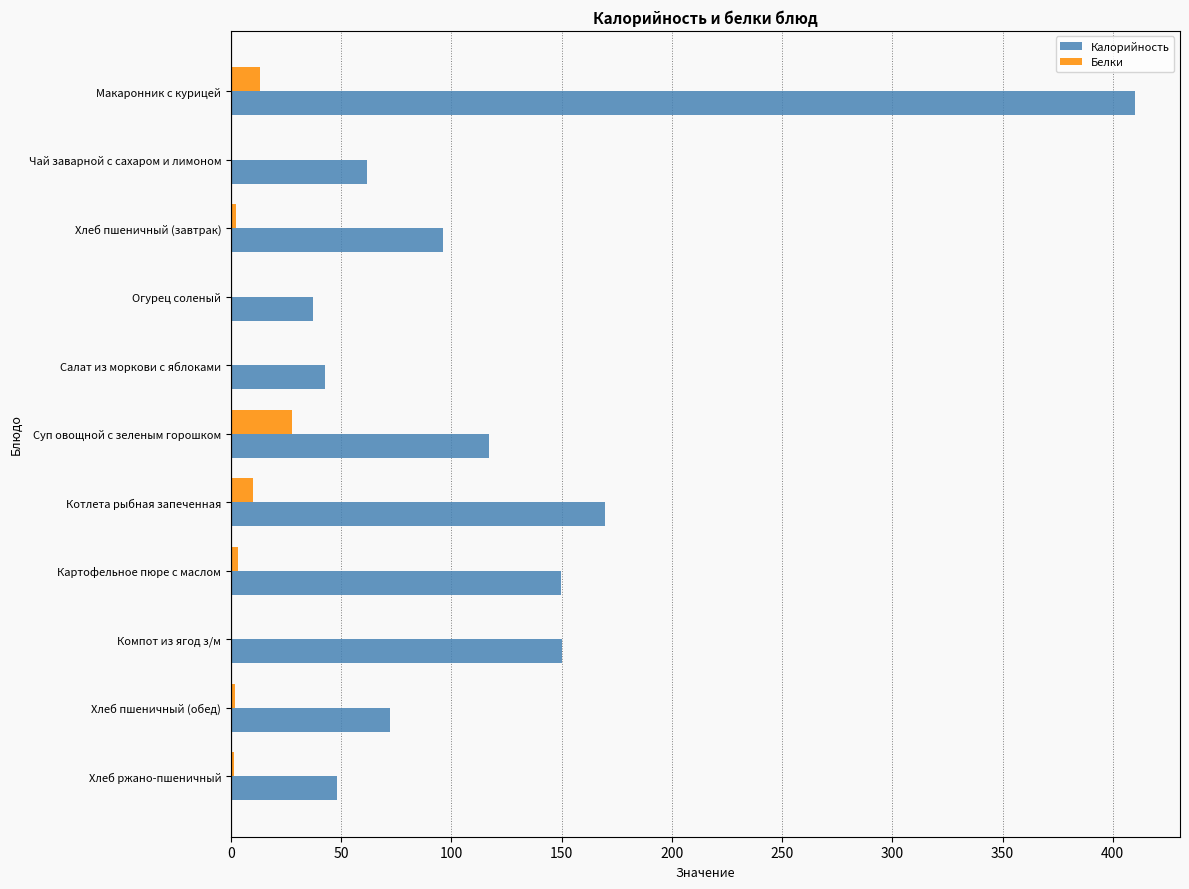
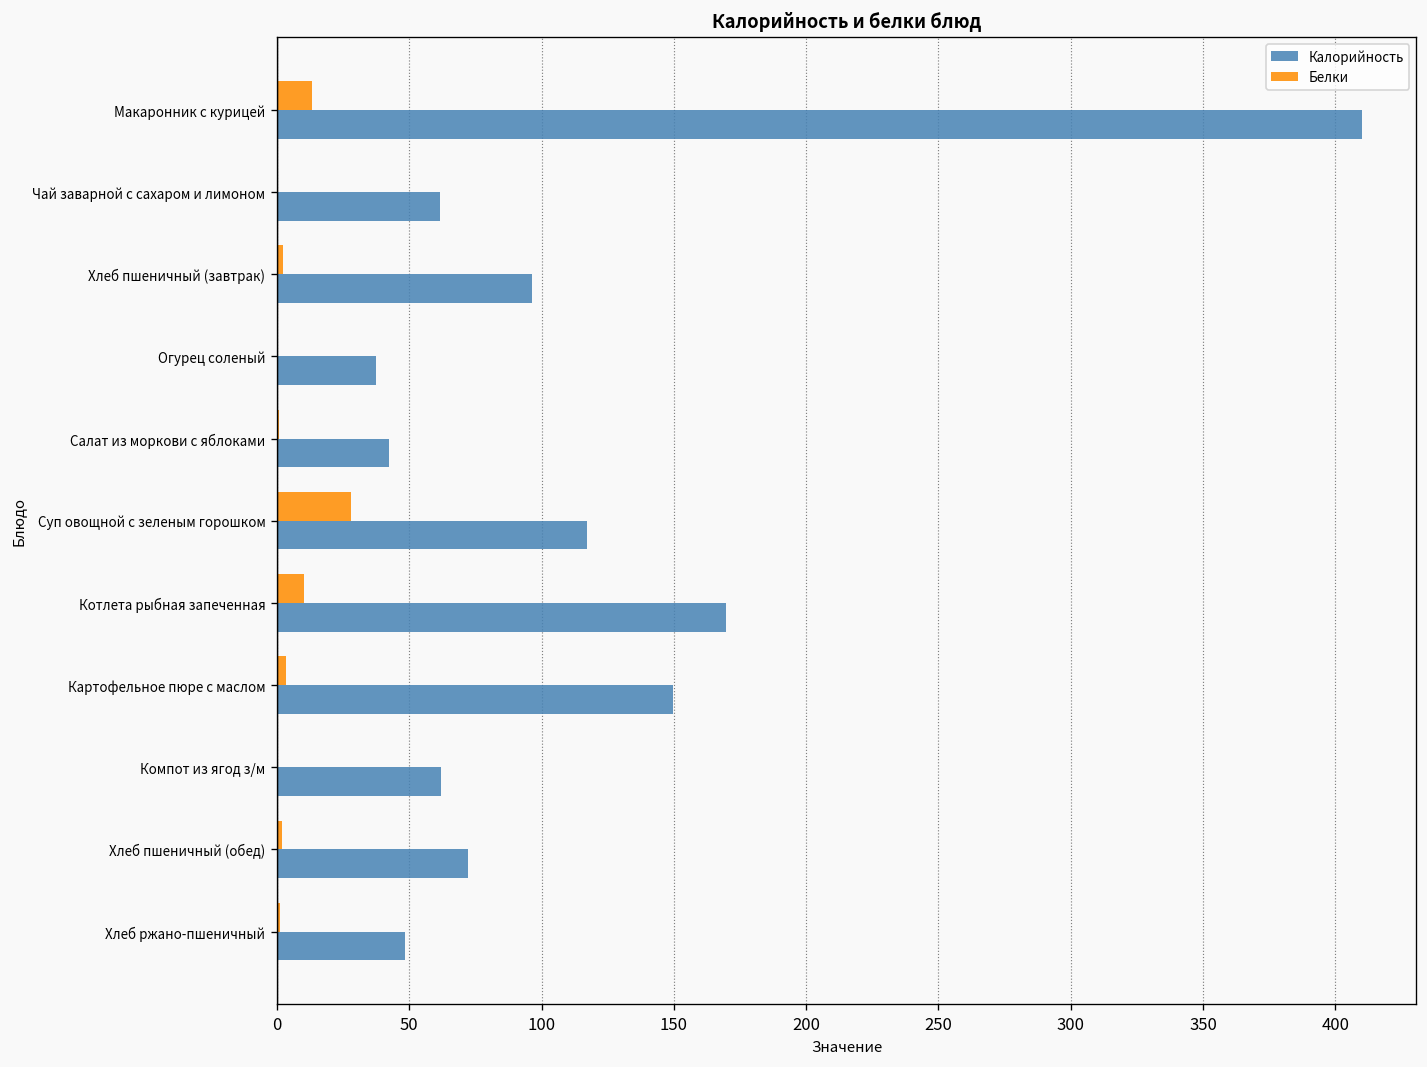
  {
    "Калорийность": {
      "Макаронник с курицей": 410,
      "Чай заварной с сахаром и лимоном": 62,
      "Хлеб пшеничный (завтрак)": 96,
      "Огурец соленый": 37,
      "Салат из моркови с яблоками": 42,
      "Суп овощной с зеленым горошком": 117,
      "Котлета рыбная запеченная": 170,
      "Картофельное пюре с маслом": 150,
-     "Компот из ягод з/м": 150,
+     "Компот из ягод з/м": 62,
      "Хлеб пшеничный (обед)": 72,
      "Хлеб ржано-пшеничный": 48
    },
    "Белки": {
      "Макаронник с курицей": 13,
      "Хлеб пшеничный (завтрак)": 2,
      "Суп овощной с зеленым горошком": 28,
      "Котлета рыбная запеченная": 10,
      "Картофельное пюре с маслом": 3,
      "Хлеб пшеничный (обед)": 2,
      "Хлеб ржано-пшеничный": 1
    }
  }
